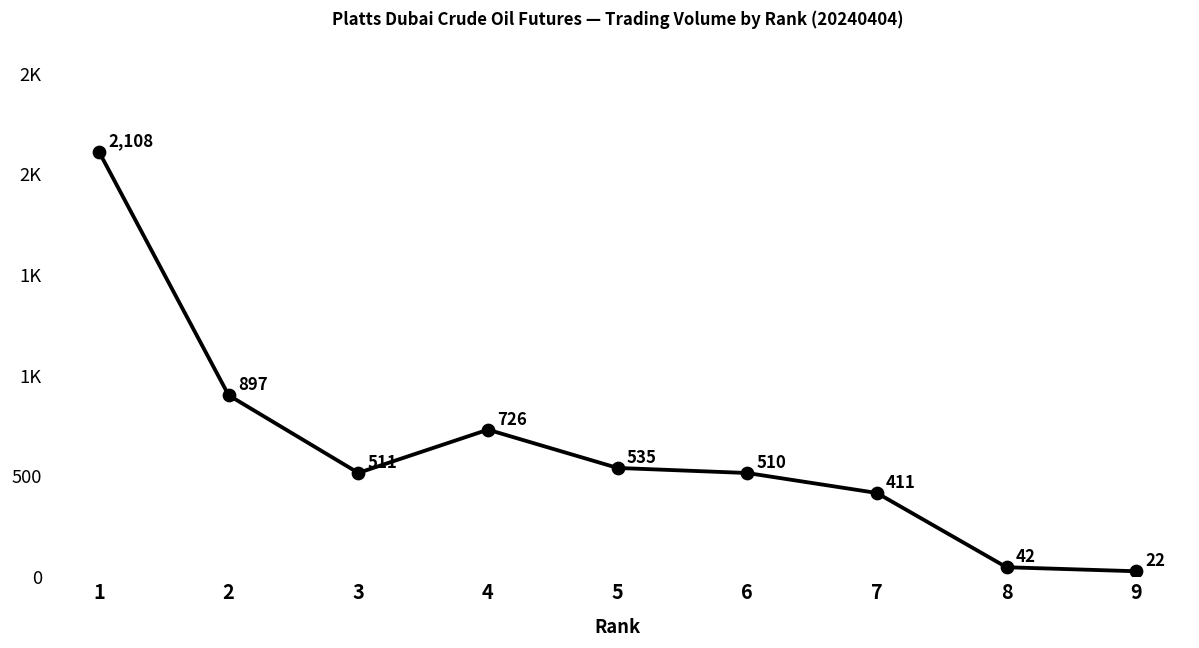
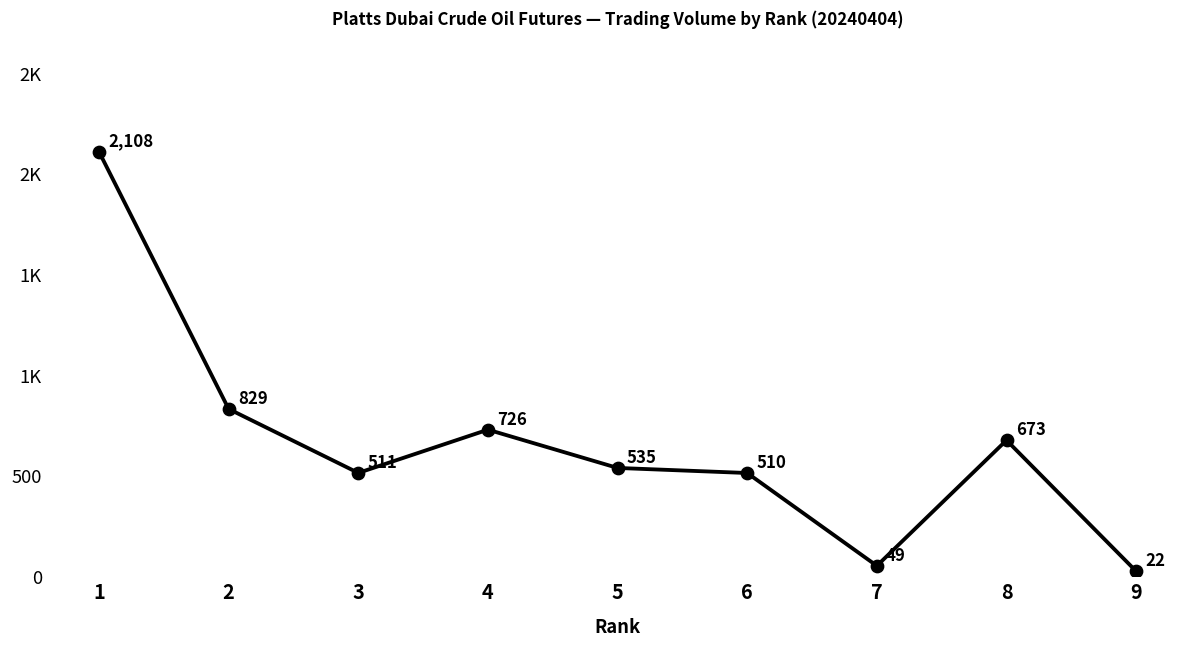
  {
    "1": "2,108",
-   "2": "897",
+   "2": "829",
    "3": "511",
    "4": "726",
    "6": "510",
-   "7": "411",
-   "8": "42",
+   "7": "49",
+   "8": "673",
    "9": "22"
  }
